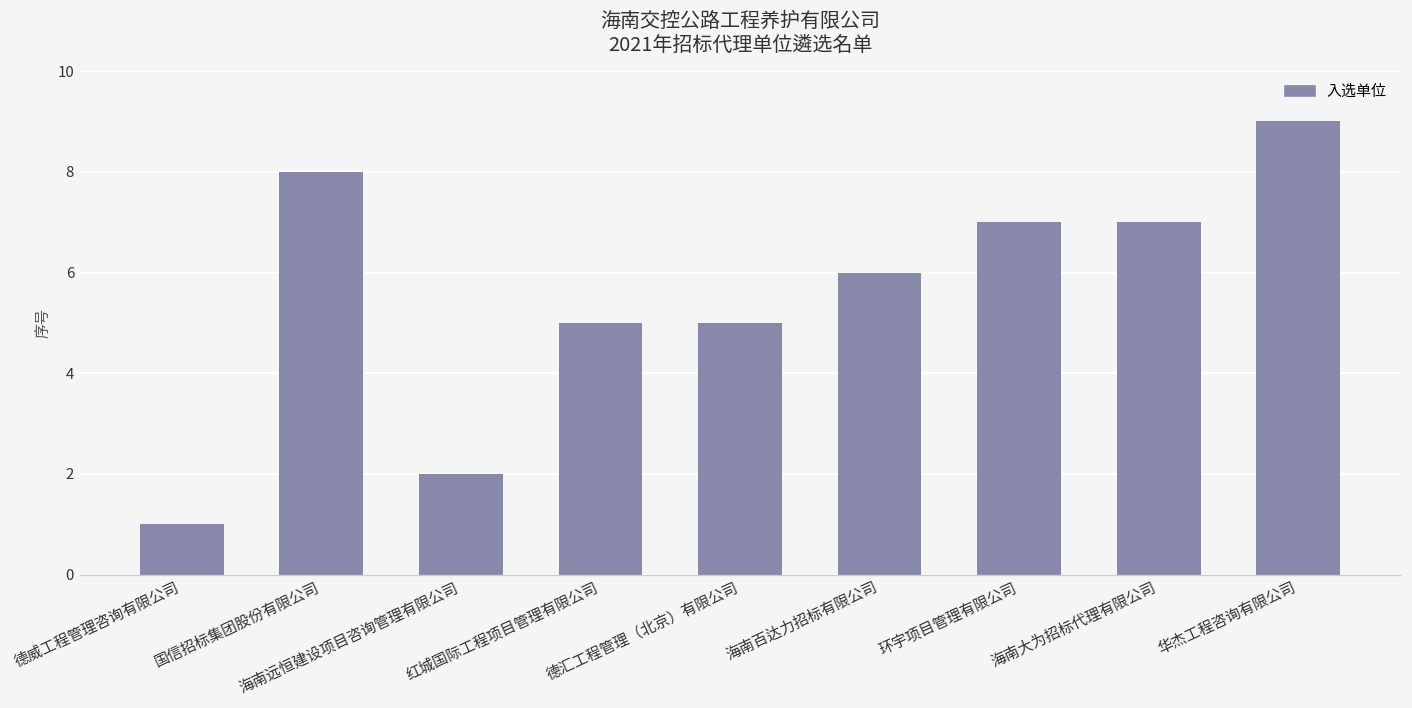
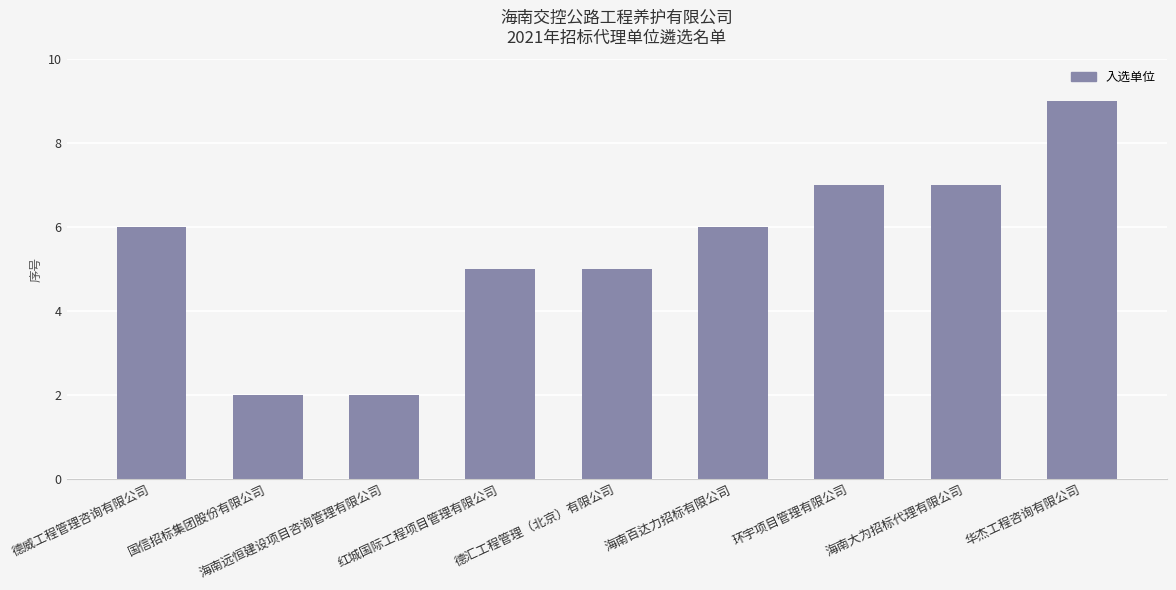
  {
-   "德威工程管理咨询有限公司": 1,
-   "国信招标集团股份有限公司": 8,
+   "德威工程管理咨询有限公司": 6,
+   "国信招标集团股份有限公司": 2,
    "海南远恒建设项目咨询管理有限公司": 2,
    "红城国际工程项目管理有限公司": 5,
    "德汇工程管理（北京）有限公司": 5,
    "海南百达力招标有限公司": 6,
    "环宇项目管理有限公司": 7,
    "海南大为招标代理有限公司": 7,
    "华杰工程咨询有限公司": 9
  }
